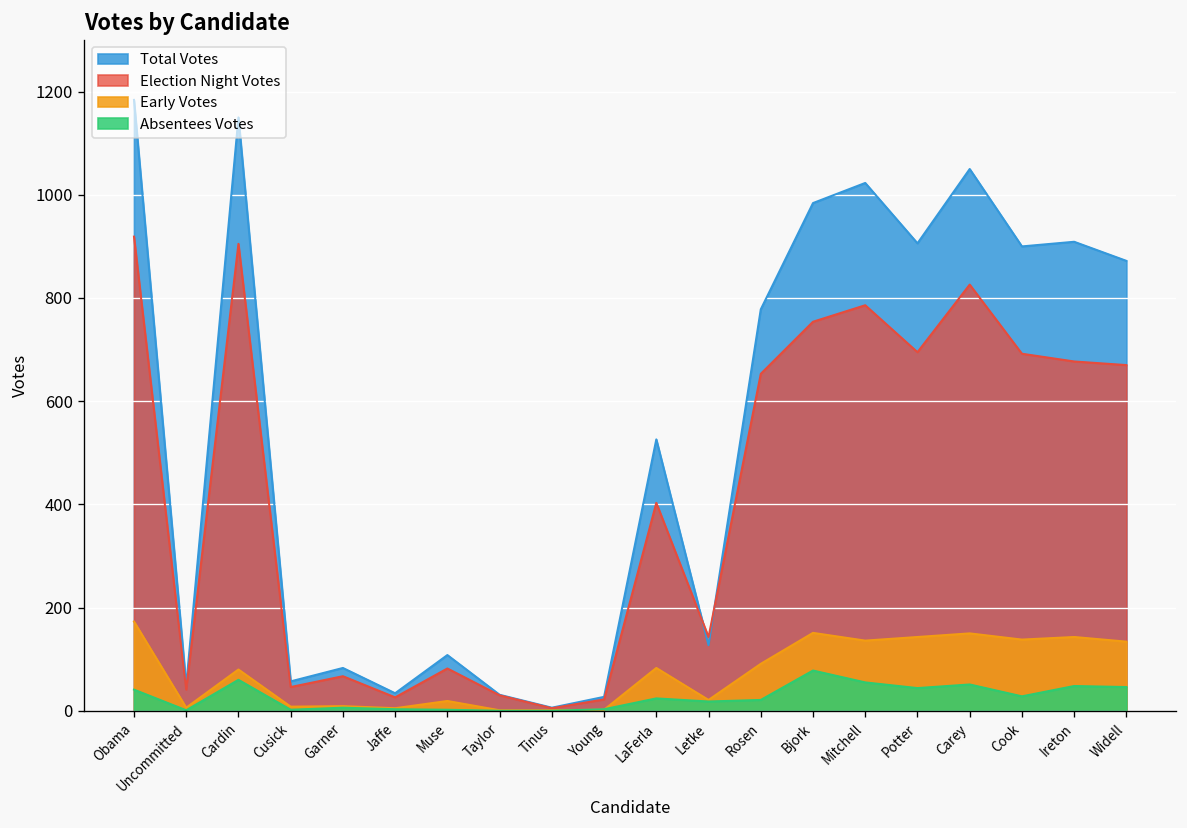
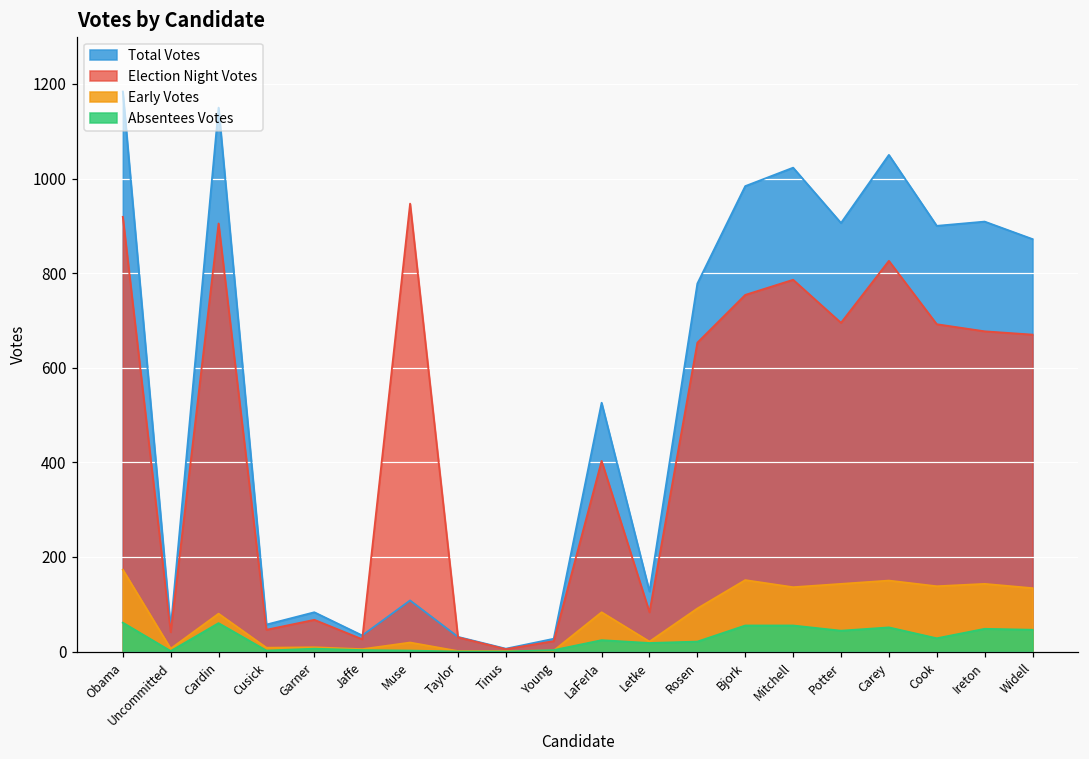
  {
    "Total Votes": {
      "Uncommitted": 50,
      "Cusick": 60,
      "Garner": 80,
      "Jaffe": 30,
      "Muse": 110,
      "LaFerla": 530,
      "Letke": 130,
      "Rosen": 780,
      "Bjork": 980,
      "Mitchell": 1020,
      "Potter": 910,
      "Carey": 1050,
      "Cook": 900,
      "Ireton": 910,
      "Widell": 870
    },
    "Election Night Votes": {
      "Obama": 920,
      "Uncommitted": 40,
      "Cardin": 910,
      "Cusick": 50,
      "Garner": 70,
      "Jaffe": 30,
-     "Muse": 80,
+     "Muse": 950,
      "LaFerla": 400,
-     "Letke": 140,
+     "Letke": 80,
      "Rosen": 650,
      "Bjork": 750,
      "Mitchell": 790,
      "Potter": 700,
      "Carey": 830,
      "Cook": 690,
      "Ireton": 680,
      "Widell": 670
    },
    "Early Votes": {
      "Obama": 170,
      "Cardin": 80,
      "Muse": 20,
      "LaFerla": 80,
      "Rosen": 90,
      "Bjork": 150,
      "Mitchell": 140,
      "Potter": 140,
      "Carey": 150,
      "Cook": 140,
      "Ireton": 140,
      "Widell": 130
    },
    "Absentees Votes": {
-     "Obama": 40,
+     "Obama": 60,
      "Cardin": 60,
      "Muse": 0,
      "LaFerla": 20,
      "Rosen": 20,
-     "Bjork": 80,
+     "Bjork": 60,
      "Mitchell": 60,
      "Potter": 40,
      "Carey": 50,
      "Cook": 30,
      "Ireton": 50,
      "Widell": 50
    }
  }
